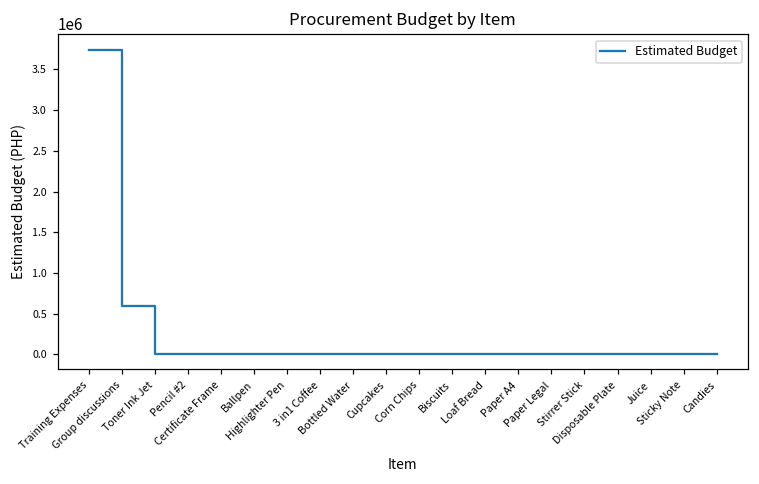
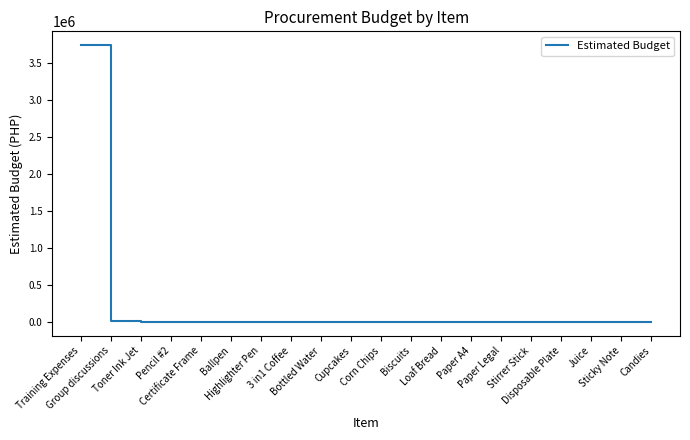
  {
    "Training Expenses": 3700000,
-   "Group discussions": 600000,
+   "Group discussions": 0,
    "Toner Ink Jet": 0,
    "Pencil #2": 0,
    "Certificate Frame": 0,
    "Ballpen": 0,
    "Highlighter Pen": 0,
    "3 in1 Coffee": 0,
    "Bottled Water": 0,
    "Cupcakes": 0,
    "Corn Chips": 0,
    "Biscuits": 0,
    "Loaf Bread": 0,
    "Paper A4": 0,
    "Paper Legal": 0,
    "Stirrer Stick": 0,
    "Disposable Plate": 0,
    "Juice": 0,
    "Sticky Note": 0,
    "Candies": 0
  }
